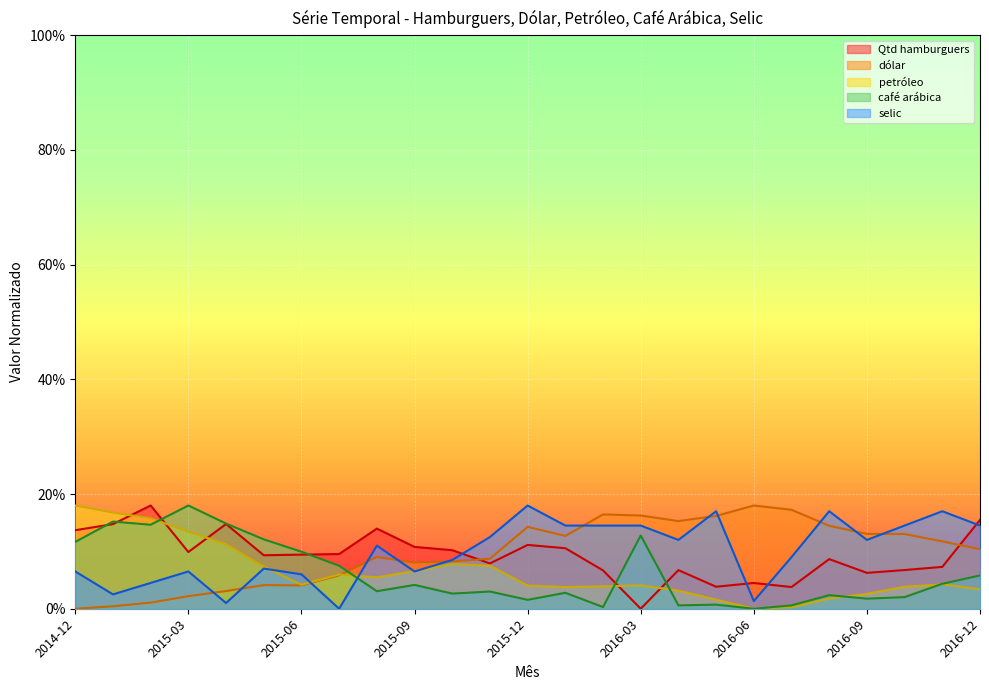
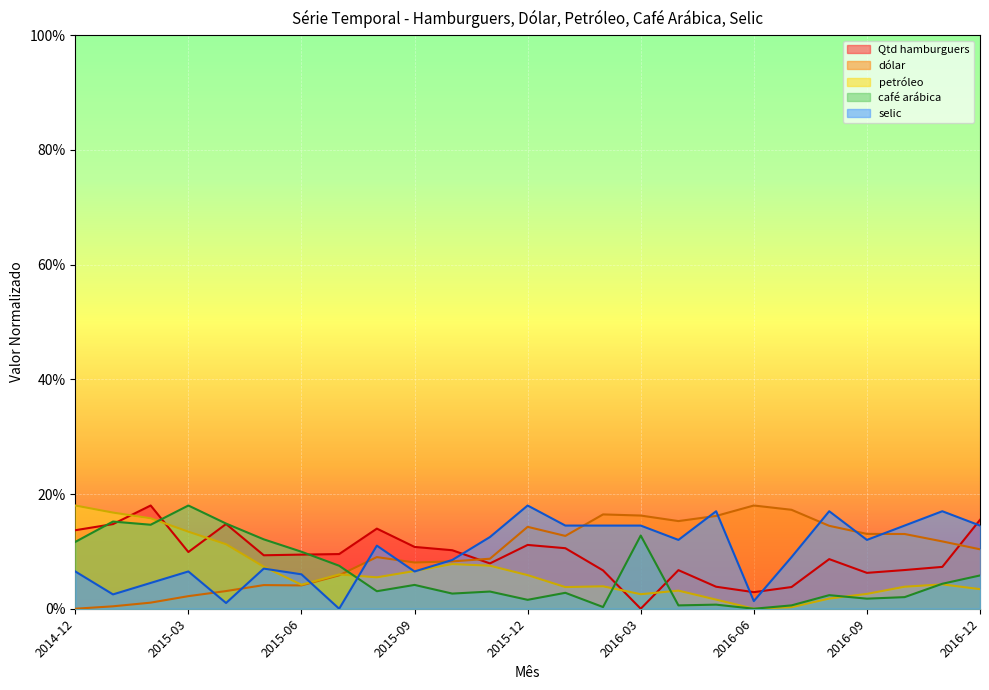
  {
    "Qtd hamburguers": {
      "2014-12": "14%",
      "2015-03": "10%",
      "2015-06": "9%",
      "2015-09": "11%",
      "2015-12": "11%",
      "2016-03": "0%",
-     "2016-06": "4%",
+     "2016-06": "3%",
      "2016-09": "6%",
      "2016-12": "16%"
    },
    "dólar": {
      "2014-12": "0%",
      "2015-03": "2%",
      "2015-09": "8%",
      "2015-12": "14%",
      "2016-03": "16%",
      "2016-06": "18%",
      "2016-09": "13%",
      "2016-12": "10%"
    },
    "petróleo": {
      "2014-12": "18%",
      "2015-03": "13%",
-     "2015-12": "4%",
-     "2016-03": "4%",
+     "2015-12": "6%",
+     "2016-03": "3%",
      "2016-09": "3%",
      "2016-12": "3%"
    },
    "café arábica": {
      "2014-12": "12%",
      "2015-03": "18%",
      "2015-06": "10%",
      "2015-09": "4%",
      "2015-12": "2%",
      "2016-03": "13%",
      "2016-09": "2%",
      "2016-12": "6%"
    },
    "selic": {
      "2014-12": "7%",
      "2015-03": "7%",
      "2015-06": "6%",
      "2015-12": "18%",
      "2016-03": "14%",
      "2016-06": "1%",
      "2016-09": "12%",
      "2016-12": "14%"
    }
  }
